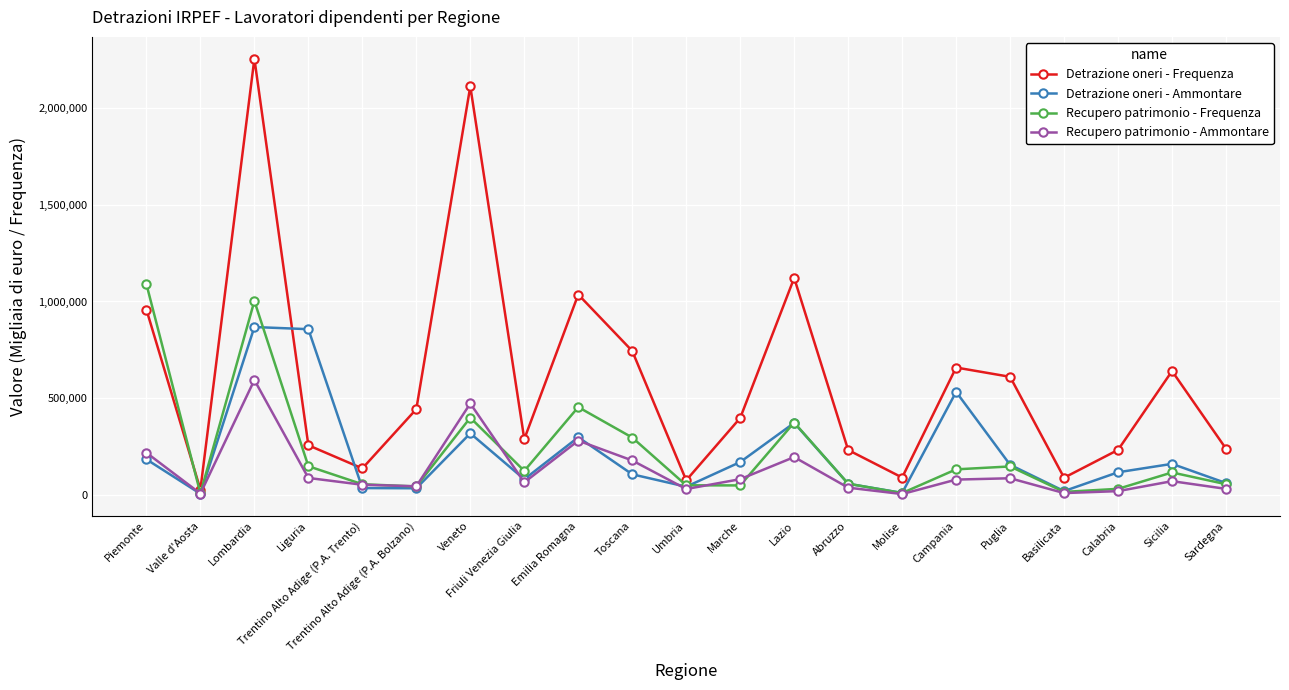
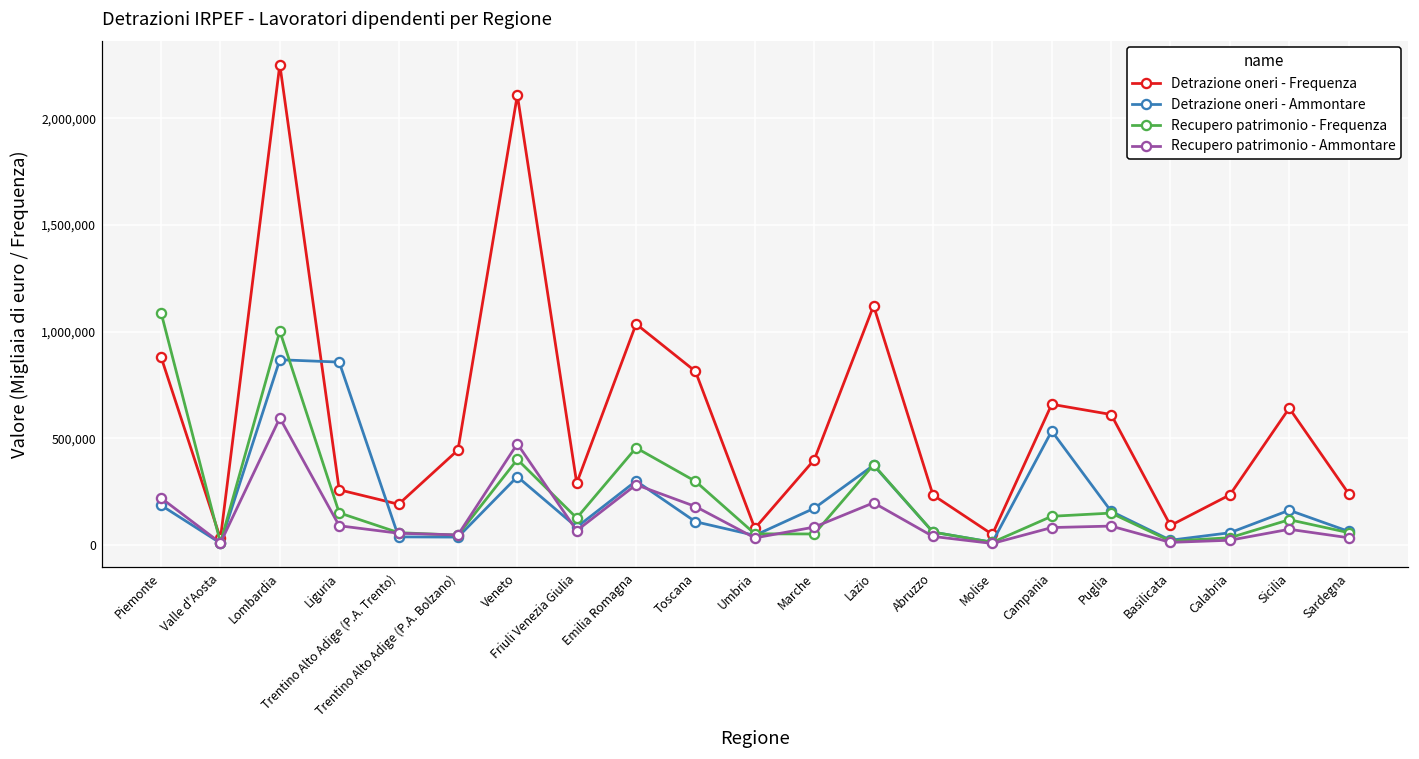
  {
    "Detrazione oneri - Frequenza": {
-     "Piemonte": "960,000",
+     "Piemonte": "880,000",
      "Valle d'Aosta": "30,000",
      "Lombardia": "2,250,000",
      "Liguria": "260,000",
-     "Trentino Alto Adige (P.A. Trento)": "140,000",
+     "Trentino Alto Adige (P.A. Trento)": "190,000",
      "Trentino Alto Adige (P.A. Bolzano)": "440,000",
      "Veneto": "2,110,000",
      "Friuli Venezia Giulia": "290,000",
      "Emilia Romagna": "1,040,000",
-     "Toscana": "740,000",
+     "Toscana": "810,000",
      "Umbria": "80,000",
      "Marche": "400,000",
      "Lazio": "1,120,000",
      "Abruzzo": "230,000",
-     "Molise": "90,000",
+     "Molise": "50,000",
      "Campania": "660,000",
      "Puglia": "610,000",
      "Basilicata": "90,000",
      "Calabria": "230,000",
      "Sicilia": "640,000",
      "Sardegna": "240,000"
    },
    "Detrazione oneri - Ammontare": {
      "Piemonte": "190,000",
      "Lombardia": "870,000",
      "Liguria": "860,000",
      "Trentino Alto Adige (P.A. Trento)": "40,000",
      "Veneto": "320,000",
      "Friuli Venezia Giulia": "80,000",
      "Emilia Romagna": "300,000",
      "Toscana": "110,000",
      "Marche": "170,000",
      "Campania": "530,000",
-     "Calabria": "120,000",
+     "Calabria": "60,000",
      "Sicilia": "160,000"
    },
    "Recupero patrimonio - Frequenza": {
      "Piemonte": "1,090,000",
      "Lombardia": "1,000,000",
      "Liguria": "150,000",
      "Veneto": "400,000",
      "Friuli Venezia Giulia": "130,000",
      "Emilia Romagna": "460,000",
      "Toscana": "300,000",
      "Marche": "50,000",
      "Campania": "130,000",
      "Sicilia": "120,000"
    },
    "Recupero patrimonio - Ammontare": {
      "Piemonte": "220,000",
      "Lombardia": "600,000",
      "Liguria": "90,000",
      "Veneto": "470,000",
      "Friuli Venezia Giulia": "70,000",
      "Emilia Romagna": "280,000",
      "Toscana": "180,000",
      "Marche": "80,000",
      "Lazio": "200,000",
      "Abruzzo": "40,000",
      "Campania": "80,000",
      "Puglia": "90,000",
      "Sicilia": "70,000",
      "Sardegna": "30,000"
    }
  }
